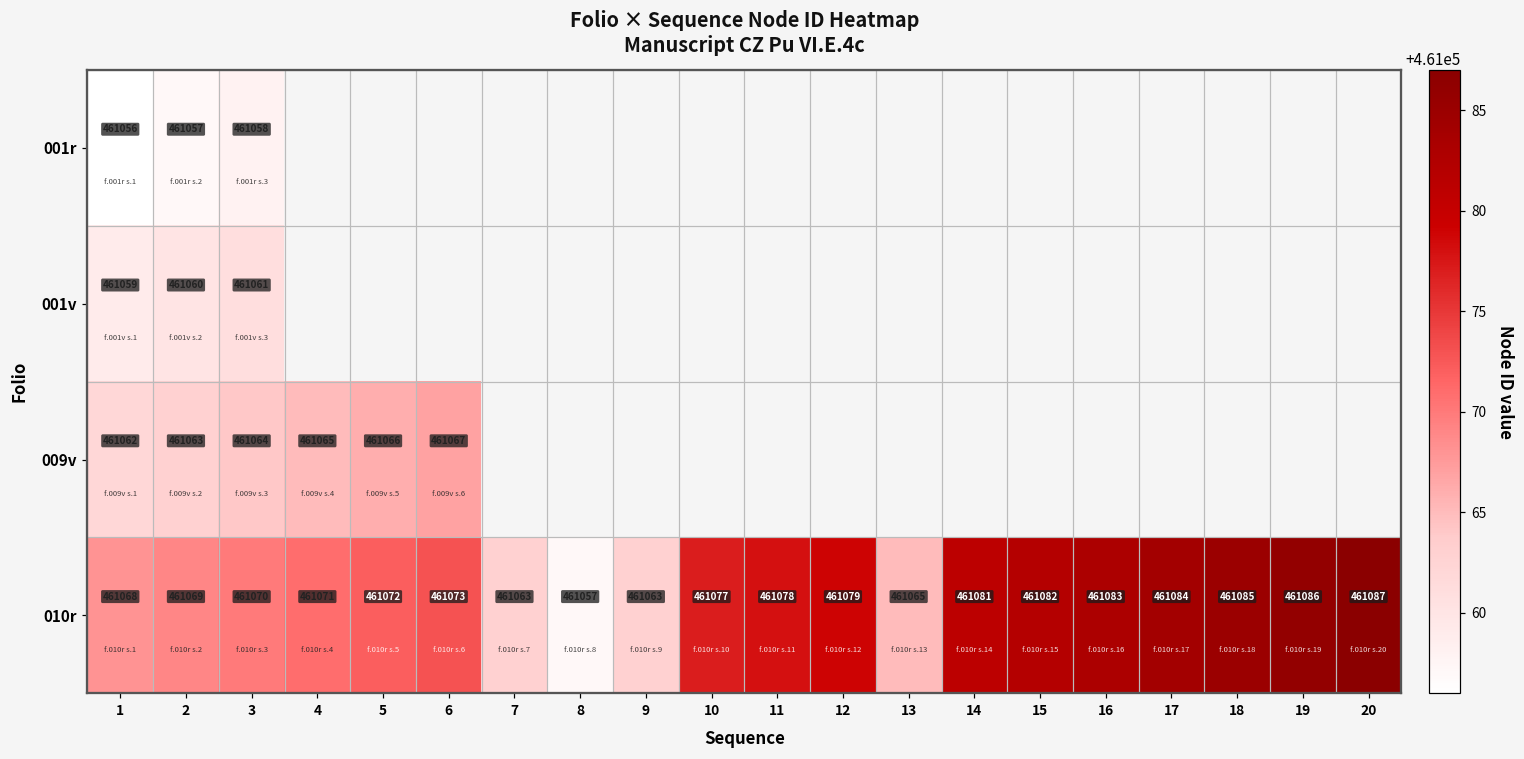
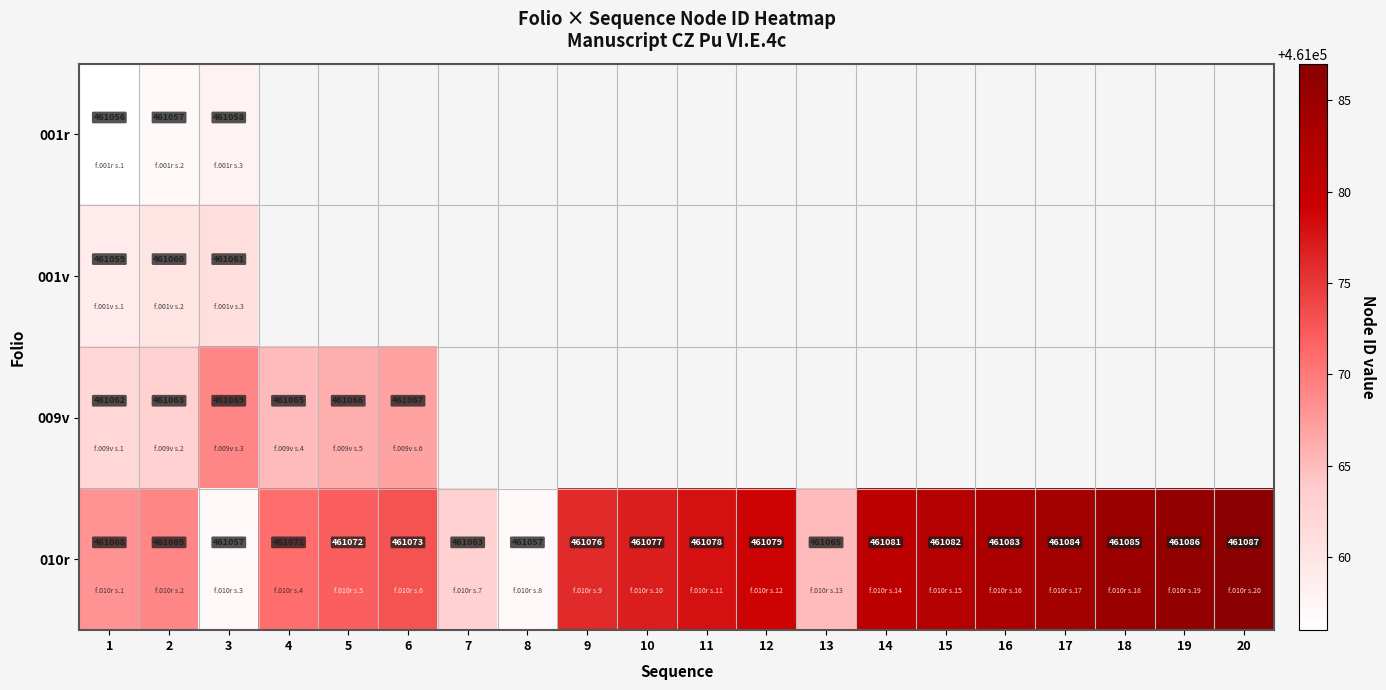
  {
    "009v": {
-     "3": 461064
+     "3": 461069
    },
    "010r": {
-     "3": 461070,
-     "9": 461063
+     "3": 461057,
+     "9": 461076
    }
  }
